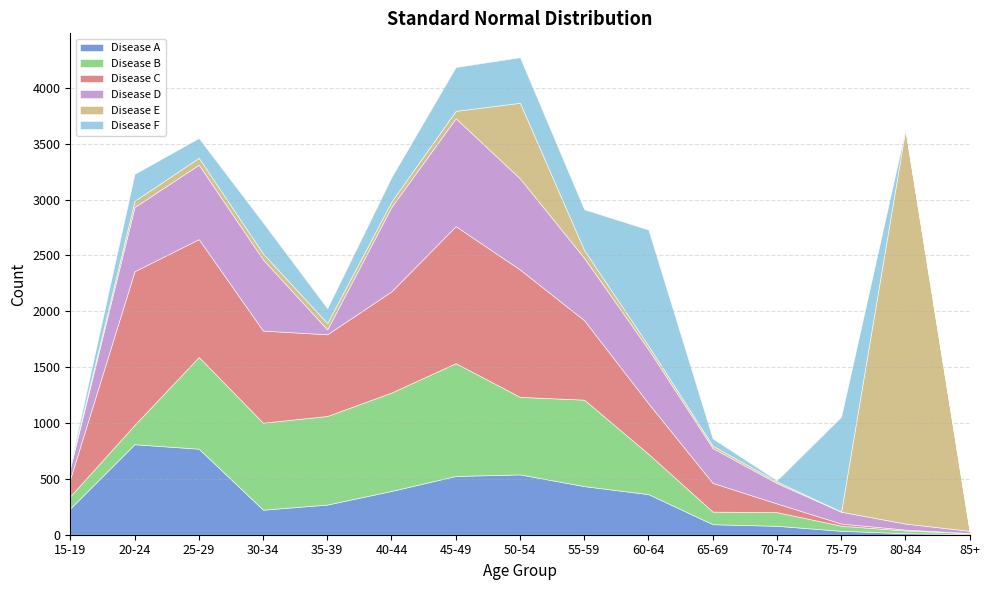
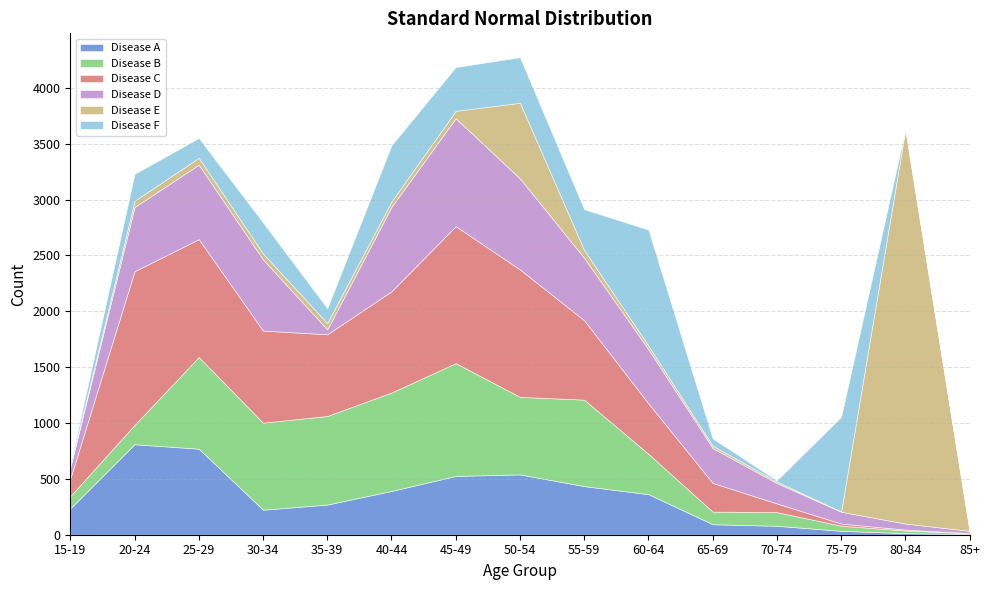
  {
    "Disease A": {
      "15-19": 240,
      "20-24": 810,
      "25-29": 770,
      "30-34": 220,
      "35-39": 270,
      "40-44": 390,
      "45-49": 530,
      "50-54": 540,
      "55-59": 440,
      "60-64": 360,
      "65-69": 90,
      "70-74": 80,
      "75-79": 40
    },
    "Disease B": {
      "15-19": 110,
      "20-24": 170,
      "25-29": 820,
      "30-34": 780,
      "35-39": 790,
      "40-44": 880,
      "45-49": 1010,
      "50-54": 690,
      "55-59": 770,
      "60-64": 360,
      "65-69": 110,
      "70-74": 120
    },
    "Disease C": {
      "15-19": 160,
      "20-24": 1380,
      "25-29": 1060,
      "30-34": 820,
      "35-39": 730,
      "40-44": 910,
      "45-49": 1230,
      "50-54": 1140,
      "55-59": 710,
      "60-64": 450,
      "65-69": 260,
      "70-74": 80
    },
    "Disease D": {
      "20-24": 570,
      "25-29": 670,
      "30-34": 640,
      "35-39": 40,
      "40-44": 760,
      "45-49": 970,
      "50-54": 820,
      "55-59": 560,
      "60-64": 480,
      "80-84": 50
    },
    "Disease E": {
      "20-24": 60,
      "25-29": 60,
      "30-34": 50,
      "35-39": 60,
      "40-44": 50,
      "45-49": 70,
      "50-54": 680,
      "55-59": 70,
      "60-64": 30
    },
    "Disease F": {
      "20-24": 240,
      "25-29": 180,
      "30-34": 280,
      "35-39": 130,
-     "40-44": 220,
+     "40-44": 500,
      "45-49": 390,
      "50-54": 410,
      "55-59": 370,
      "60-64": 1040,
      "65-69": 70,
      "75-79": 850
    }
  }
